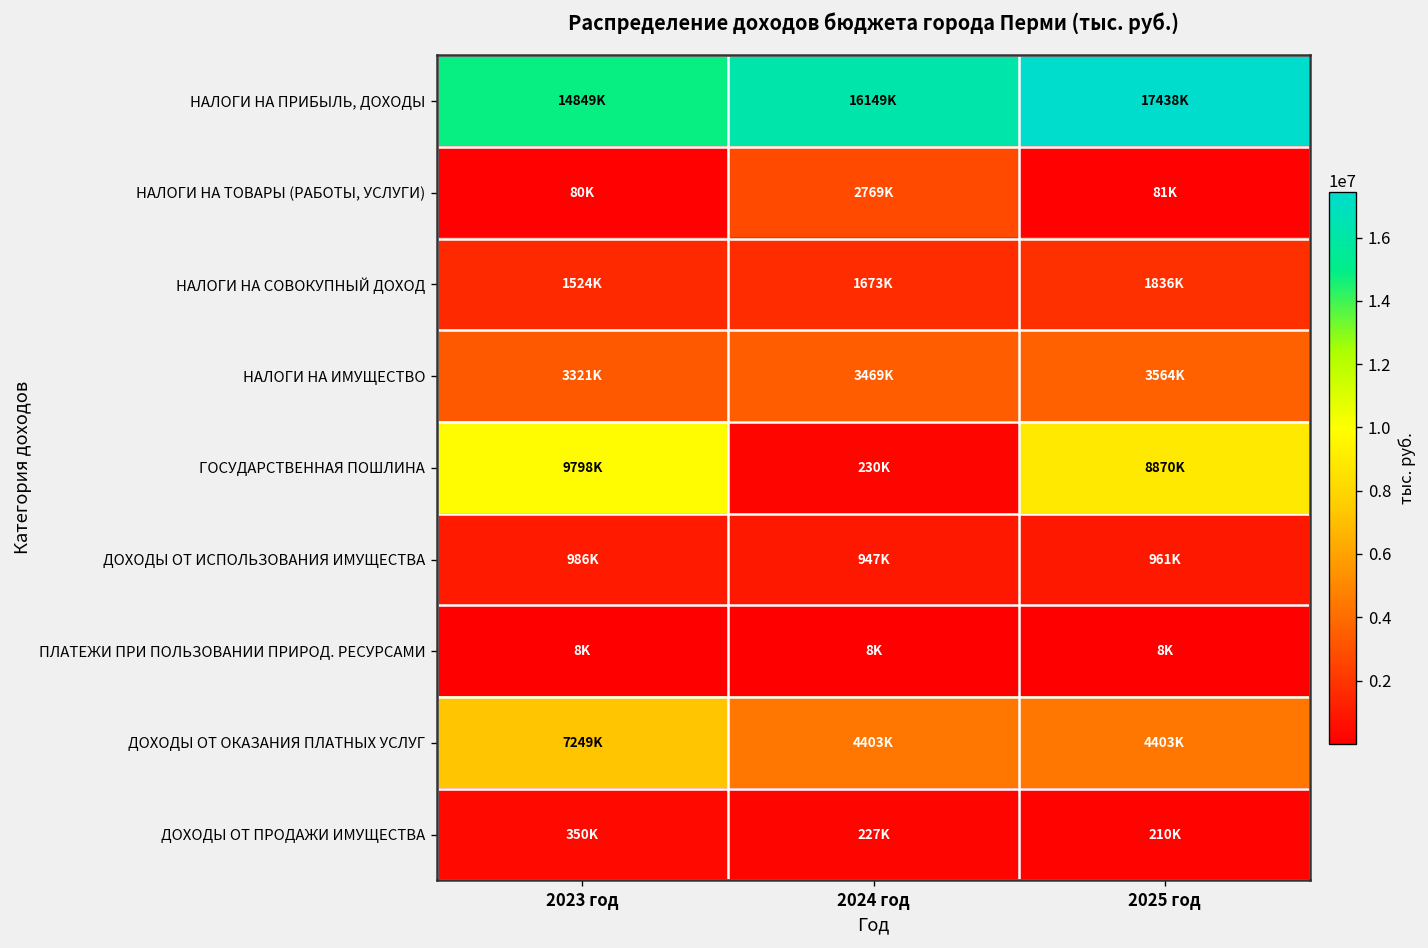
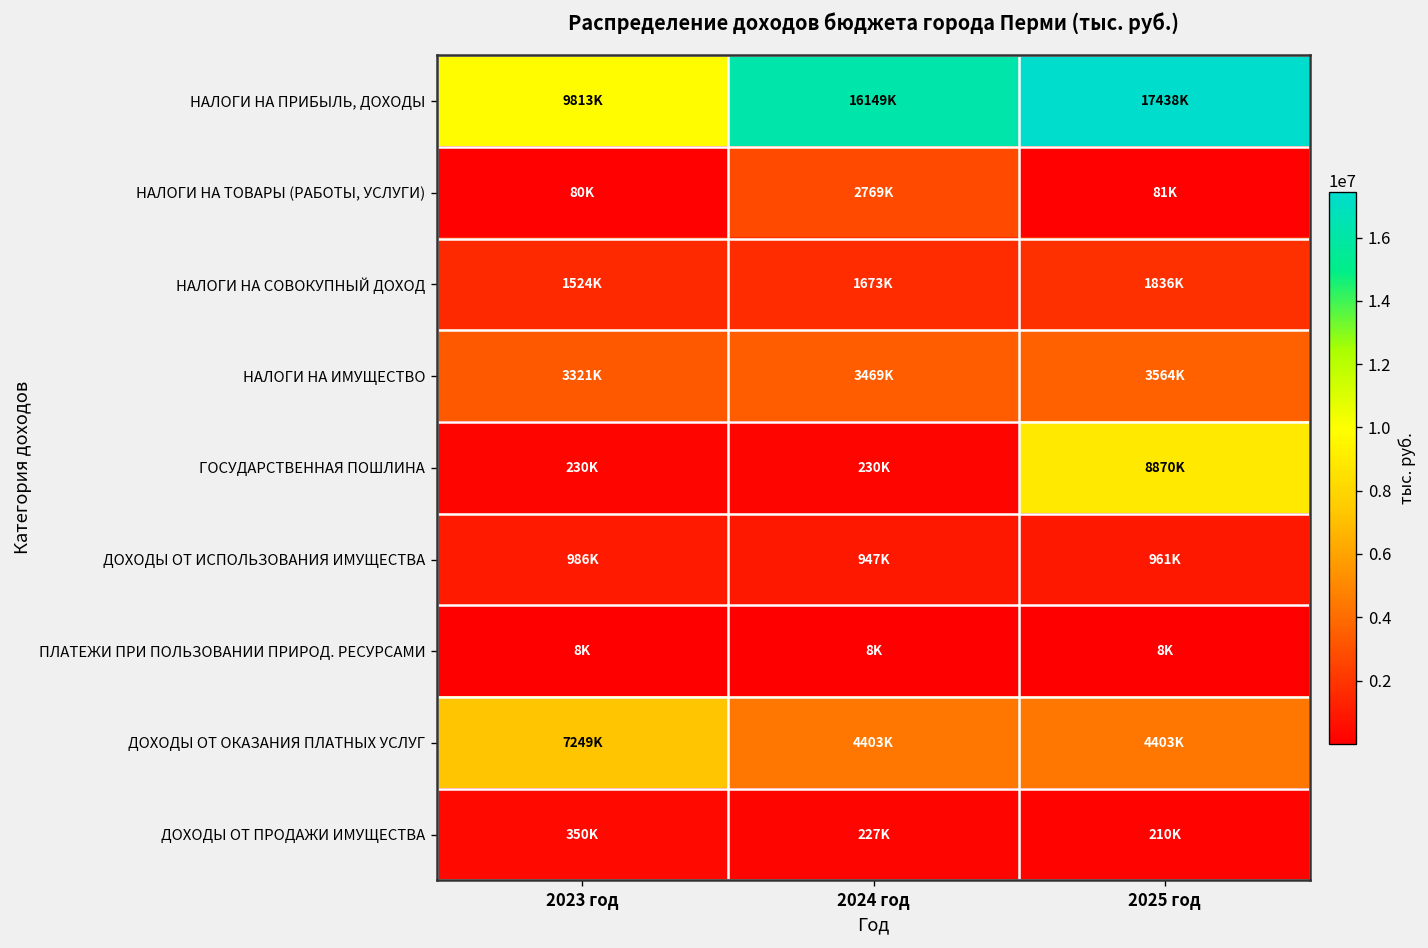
  {
    "НАЛОГИ НА ПРИБЫЛЬ, ДОХОДЫ": {
-     "2023 год": "14849K",
+     "2023 год": "9813K",
      "2024 год": "16149K",
      "2025 год": "17438K"
    },
    "НАЛОГИ НА ТОВАРЫ (РАБОТЫ, УСЛУГИ)": {
      "2023 год": "80K",
      "2024 год": "2769K",
      "2025 год": "81K"
    },
    "НАЛОГИ НА СОВОКУПНЫЙ ДОХОД": {
      "2023 год": "1524K",
      "2024 год": "1673K",
      "2025 год": "1836K"
    },
    "НАЛОГИ НА ИМУЩЕСТВО": {
      "2023 год": "3321K",
      "2024 год": "3469K",
      "2025 год": "3564K"
    },
    "ГОСУДАРСТВЕННАЯ ПОШЛИНА": {
-     "2023 год": "9798K",
+     "2023 год": "230K",
      "2024 год": "230K",
      "2025 год": "8870K"
    },
    "ДОХОДЫ ОТ ИСПОЛЬЗОВАНИЯ ИМУЩЕСТВА": {
      "2023 год": "986K",
      "2024 год": "947K",
      "2025 год": "961K"
    },
    "ПЛАТЕЖИ ПРИ ПОЛЬЗОВАНИИ ПРИРОД. РЕСУРСАМИ": {
      "2023 год": "8K",
      "2024 год": "8K",
      "2025 год": "8K"
    },
    "ДОХОДЫ ОТ ОКАЗАНИЯ ПЛАТНЫХ УСЛУГ": {
      "2023 год": "7249K",
      "2024 год": "4403K",
      "2025 год": "4403K"
    },
    "ДОХОДЫ ОТ ПРОДАЖИ ИМУЩЕСТВА": {
      "2023 год": "350K",
      "2024 год": "227K",
      "2025 год": "210K"
    }
  }
